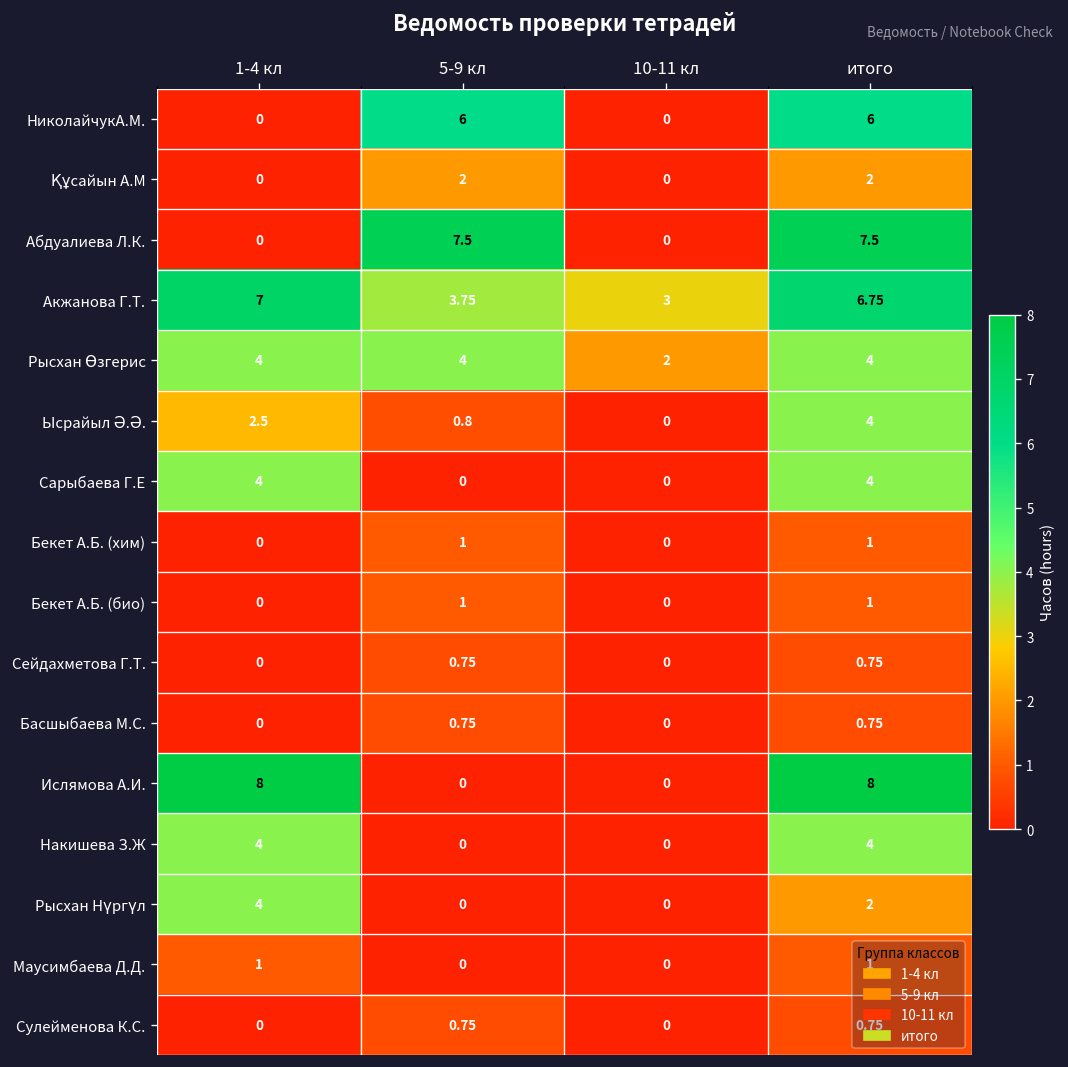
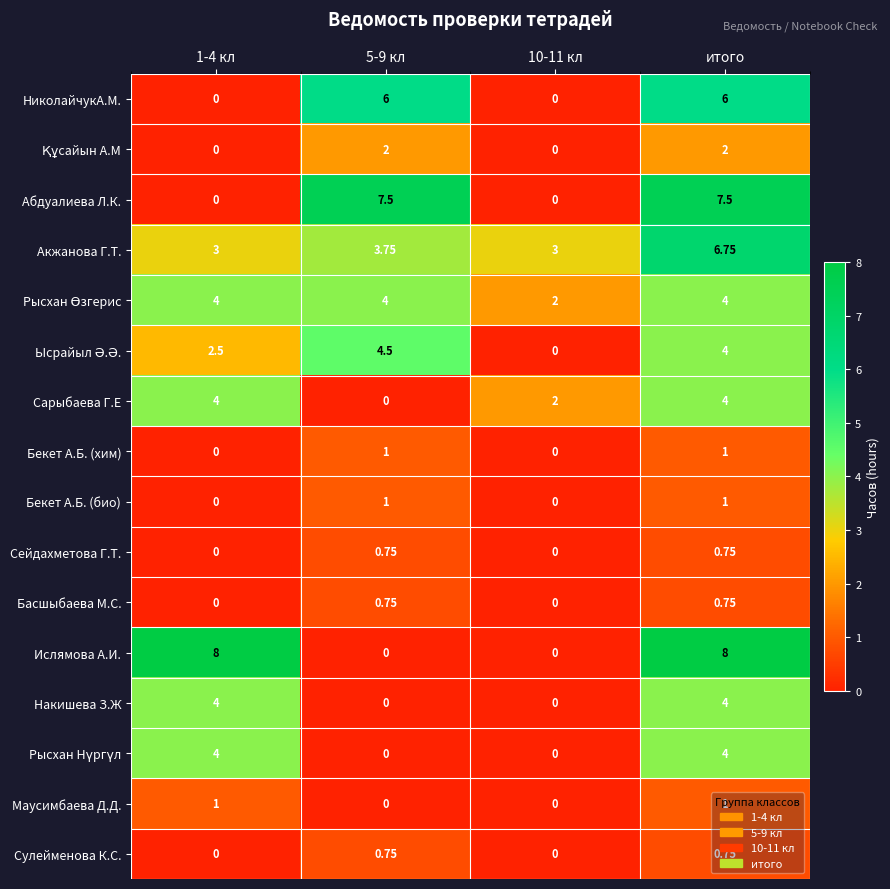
  {
    "НиколайчукА.М.": {
      "1-4 кл": 0,
      "5-9 кл": 6,
      "10-11 кл": 0,
      "итого": 6
    },
    "Құсайын А.М": {
      "1-4 кл": 0,
      "5-9 кл": 2,
      "10-11 кл": 0,
      "итого": 2
    },
    "Абдуалиева Л.К.": {
      "1-4 кл": 0,
      "5-9 кл": 7.5,
      "10-11 кл": 0,
      "итого": 7.5
    },
    "Акжанова Г.Т.": {
-     "1-4 кл": 7,
+     "1-4 кл": 3,
      "5-9 кл": 3.75,
      "10-11 кл": 3,
      "итого": 6.75
    },
    "Рысхан Өзгерис": {
      "1-4 кл": 4,
      "5-9 кл": 4,
      "10-11 кл": 2,
      "итого": 4
    },
    "Ысрайыл Ә.Ә.": {
      "1-4 кл": 2.5,
-     "5-9 кл": 0.8,
+     "5-9 кл": 4.5,
      "10-11 кл": 0,
      "итого": 4
    },
    "Сарыбаева Г.Е": {
      "1-4 кл": 4,
      "5-9 кл": 0,
-     "10-11 кл": 0,
+     "10-11 кл": 2,
      "итого": 4
    },
    "Бекет А.Б. (хим)": {
      "1-4 кл": 0,
      "5-9 кл": 1,
      "10-11 кл": 0,
      "итого": 1
    },
    "Бекет А.Б. (био)": {
      "1-4 кл": 0,
      "5-9 кл": 1,
      "10-11 кл": 0,
      "итого": 1
    },
    "Сейдахметова Г.Т.": {
      "1-4 кл": 0,
      "5-9 кл": 0.75,
      "10-11 кл": 0,
      "итого": 0.75
    },
    "Басшыбаева М.С.": {
      "1-4 кл": 0,
      "5-9 кл": 0.75,
      "10-11 кл": 0,
      "итого": 0.75
    },
    "Ислямова А.И.": {
      "1-4 кл": 8,
      "5-9 кл": 0,
      "10-11 кл": 0,
      "итого": 8
    },
    "Накишева З.Ж": {
      "1-4 кл": 4,
      "5-9 кл": 0,
      "10-11 кл": 0,
      "итого": 4
    },
    "Рысхан Нүргүл": {
      "1-4 кл": 4,
      "5-9 кл": 0,
      "10-11 кл": 0,
-     "итого": 2
+     "итого": 4
    },
    "Маусимбаева Д.Д.": {
      "1-4 кл": 1,
      "5-9 кл": 0,
      "10-11 кл": 0
    },
    "Сулейменова К.С.": {
      "1-4 кл": 0,
      "5-9 кл": 0.75,
      "10-11 кл": 0
    }
  }
